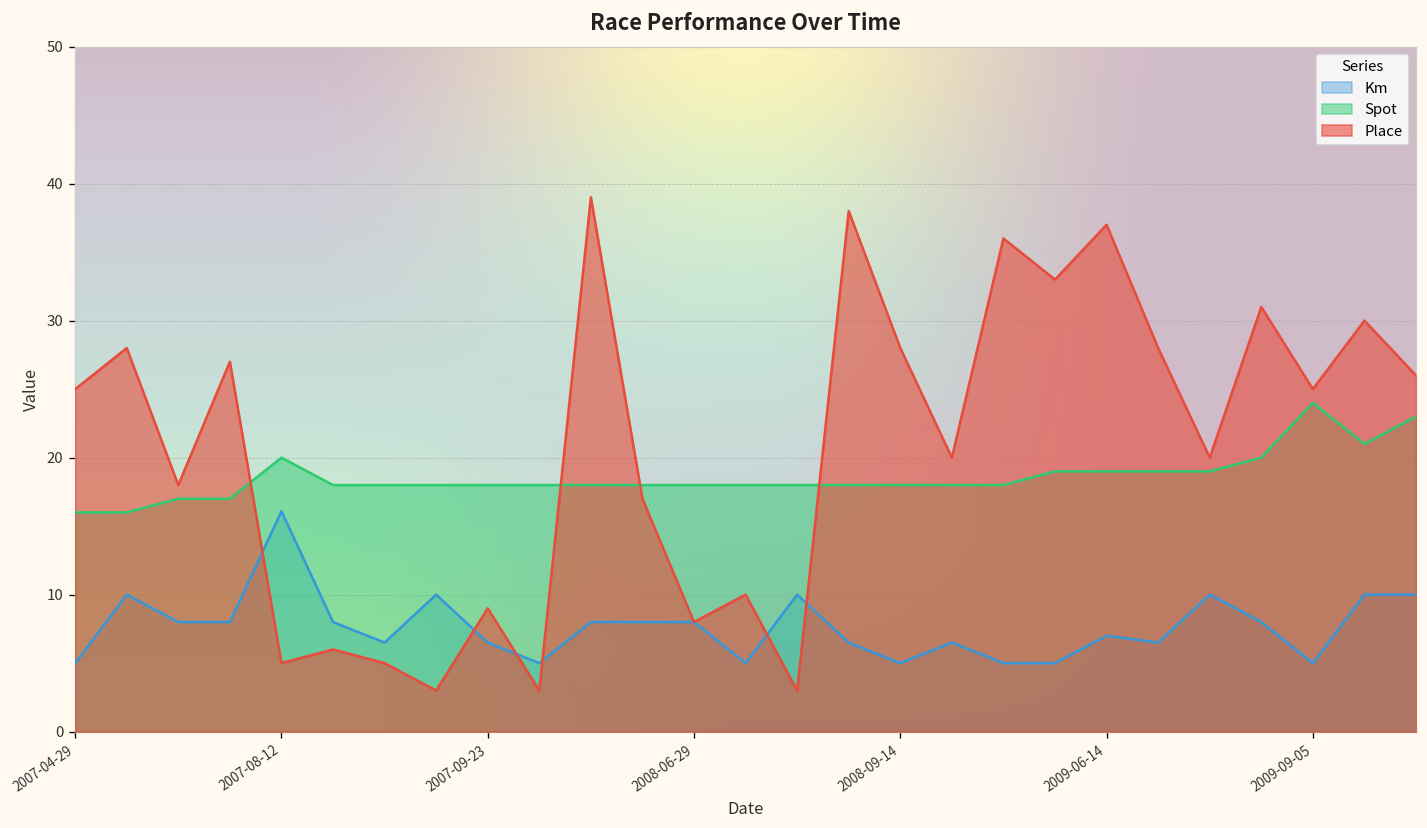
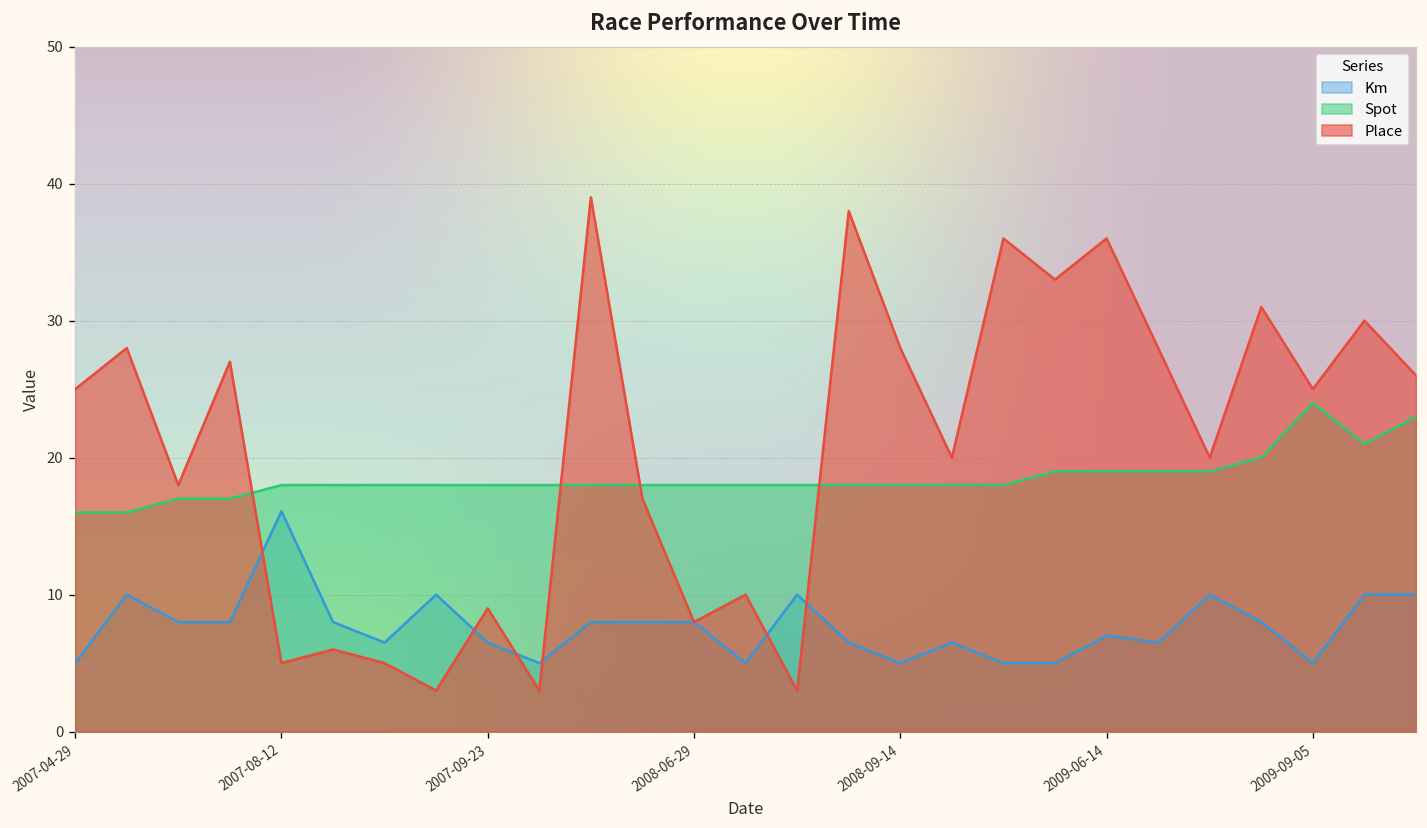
  {
    "Km": {
      "2007-04-29": 5,
      "2007-08-12": 16,
      "2007-09-23": 6.5,
      "2008-09-14": 5,
      "2009-06-14": 7,
      "2009-09-05": 5
    },
    "Spot": {
      "2007-04-29": 16,
-     "2007-08-12": 20,
+     "2007-08-12": 18,
      "2007-09-23": 18,
      "2008-06-29": 18,
      "2008-09-14": 18,
      "2009-06-14": 19,
      "2009-09-05": 24
    },
    "Place": {
      "2007-04-29": 25,
      "2007-08-12": 5,
      "2007-09-23": 9,
      "2008-09-14": 28,
-     "2009-06-14": 37,
+     "2009-06-14": 36,
      "2009-09-05": 25
    }
  }
